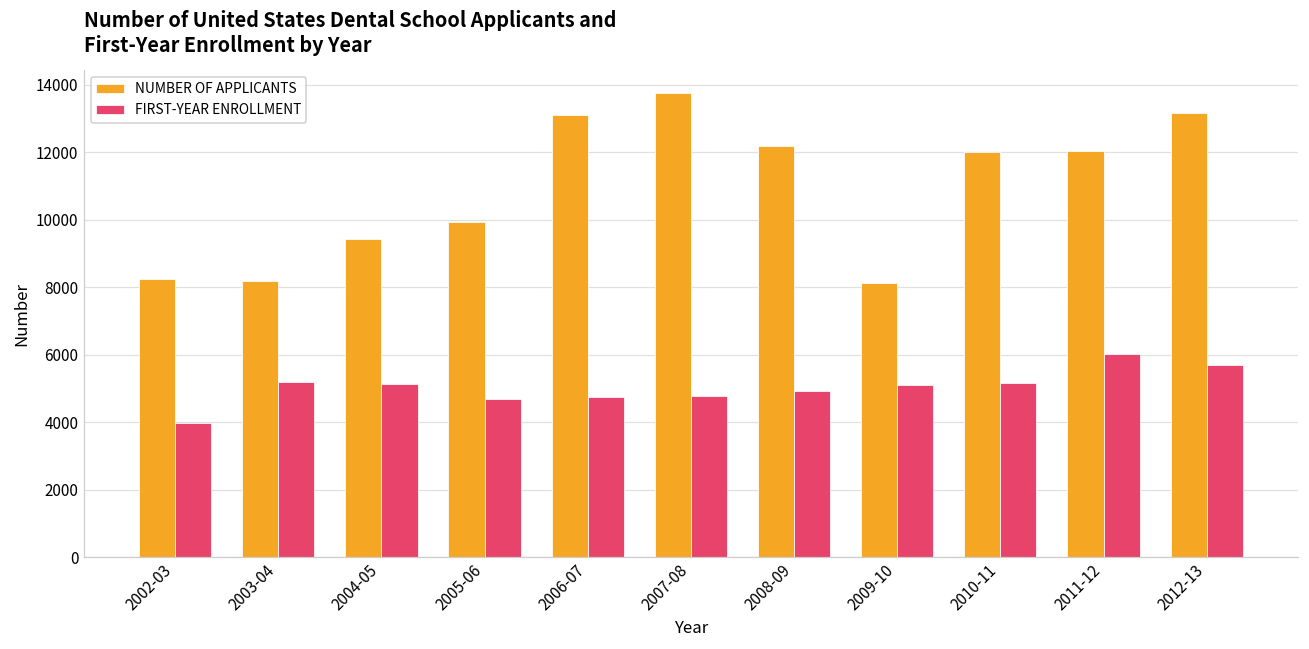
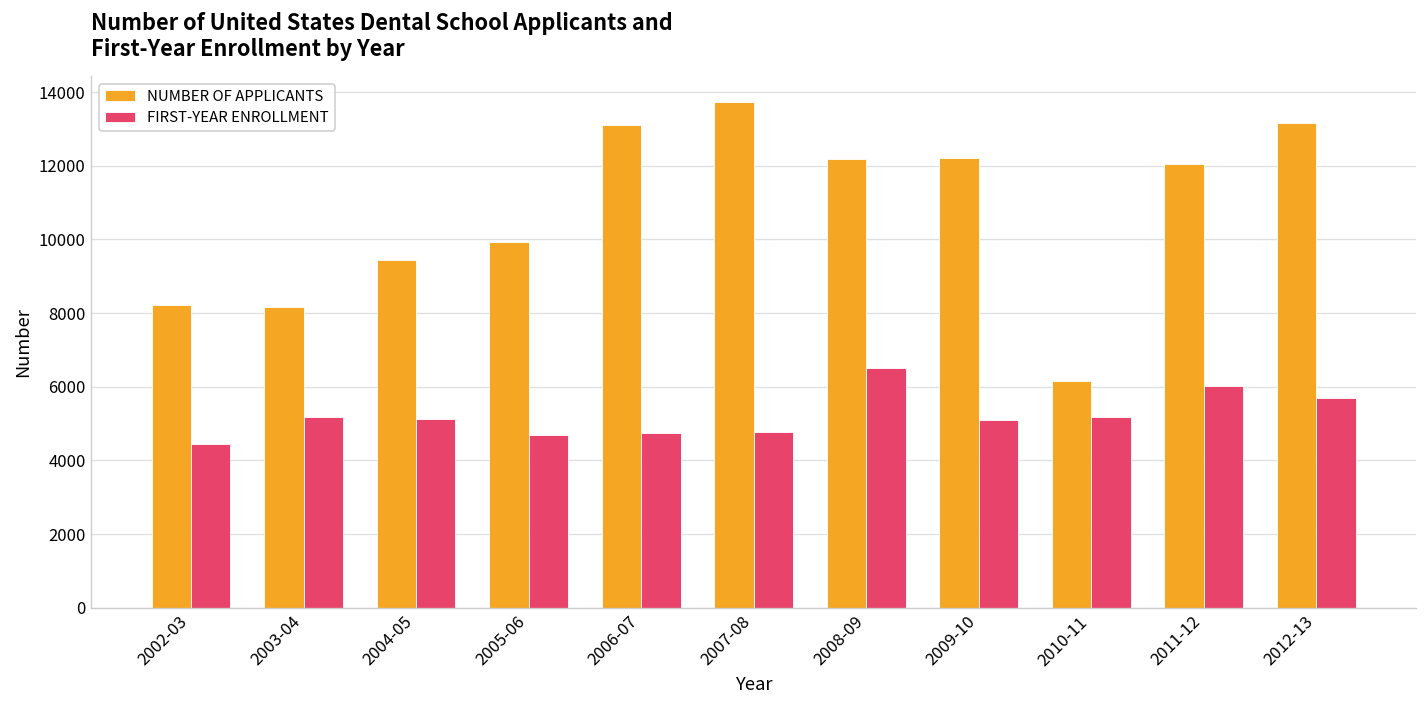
  {
    "NUMBER OF APPLICANTS": {
      "2002-03": 8200,
      "2003-04": 8200,
      "2004-05": 9400,
      "2005-06": 9900,
      "2006-07": 13100,
      "2007-08": 13700,
      "2008-09": 12200,
-     "2009-10": 8100,
-     "2010-11": 12000,
+     "2009-10": 12200,
+     "2010-11": 6100,
      "2011-12": 12000,
      "2012-13": 13200
    },
    "FIRST-YEAR ENROLLMENT": {
-     "2002-03": 4000,
+     "2002-03": 4400,
      "2003-04": 5200,
      "2004-05": 5100,
      "2005-06": 4700,
      "2006-07": 4700,
      "2007-08": 4800,
-     "2008-09": 4900,
+     "2008-09": 6500,
      "2009-10": 5100,
      "2010-11": 5200,
      "2011-12": 6000,
      "2012-13": 5700
    }
  }
